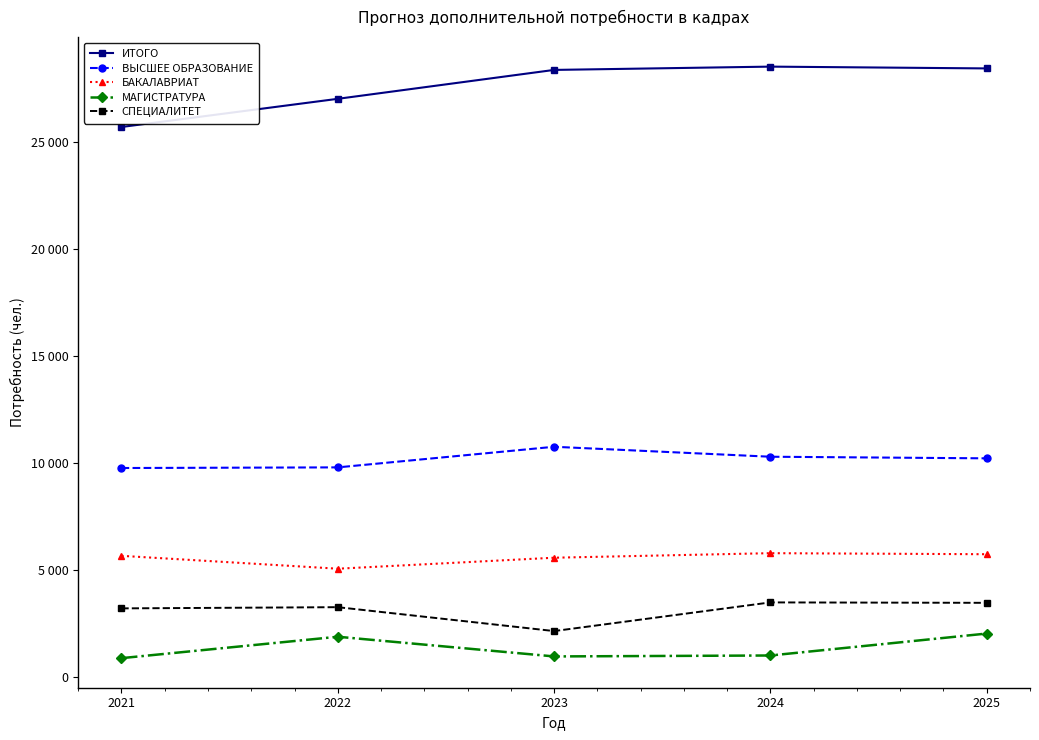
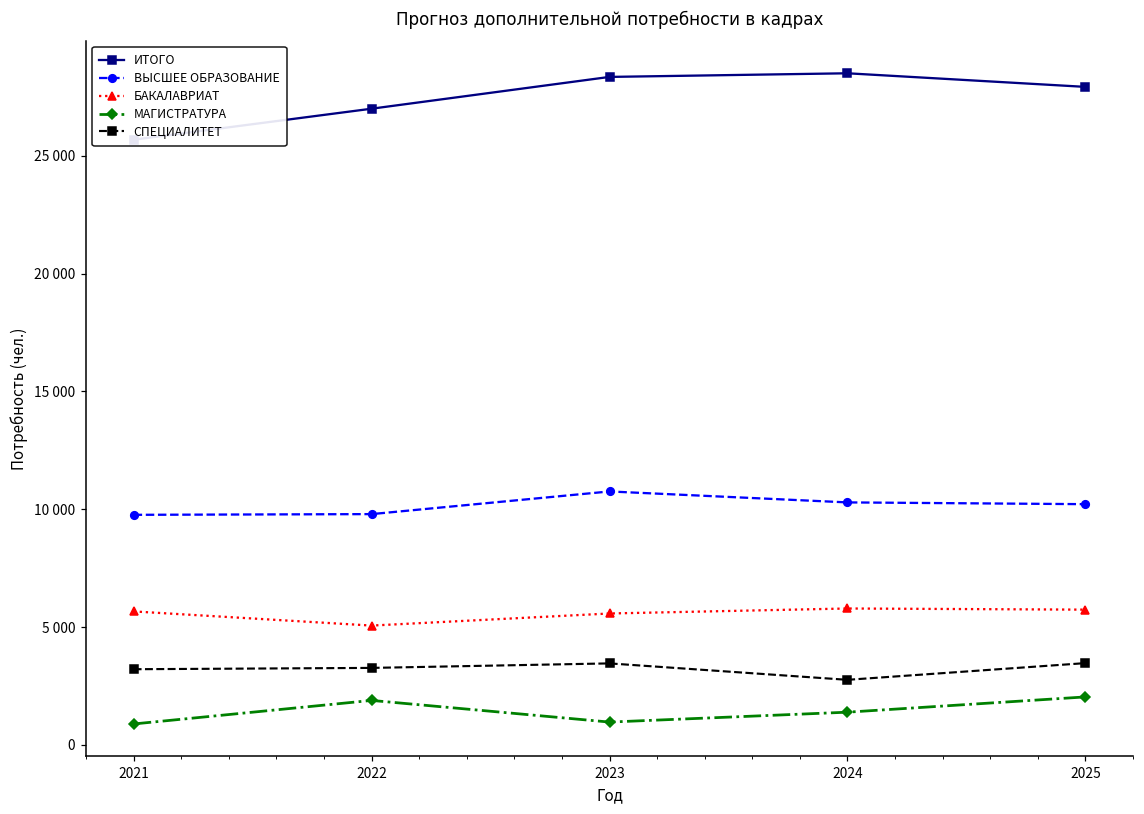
  {
    "ИТОГО": {
      "2021": 25700,
      "2022": 27000,
      "2023": 28300,
      "2024": 28500,
-     "2025": 28400
+     "2025": 27900
    },
    "ВЫСШЕЕ ОБРАЗОВАНИЕ": {
      "2021": 9800,
      "2022": 9800,
      "2023": 10800,
      "2024": 10300,
      "2025": 10200
    },
    "БАКАЛАВРИАТ": {
      "2021": 5700,
      "2022": 5100,
      "2023": 5600,
      "2024": 5800,
      "2025": 5700
    },
    "МАГИСТРАТУРА": {
      "2021": 900,
      "2022": 1900,
      "2023": 1000,
-     "2024": 1000,
+     "2024": 1400,
      "2025": 2000
    },
    "СПЕЦИАЛИТЕТ": {
      "2021": 3200,
      "2022": 3300,
-     "2023": 2200,
-     "2024": 3500,
+     "2023": 3500,
+     "2024": 2800,
      "2025": 3500
    }
  }
